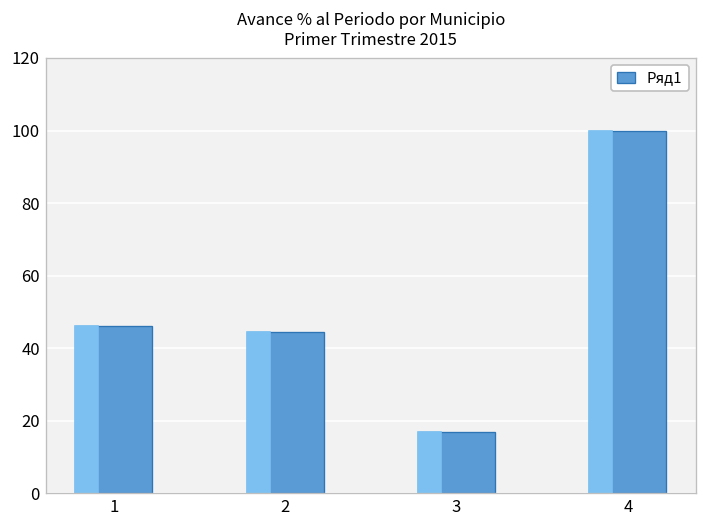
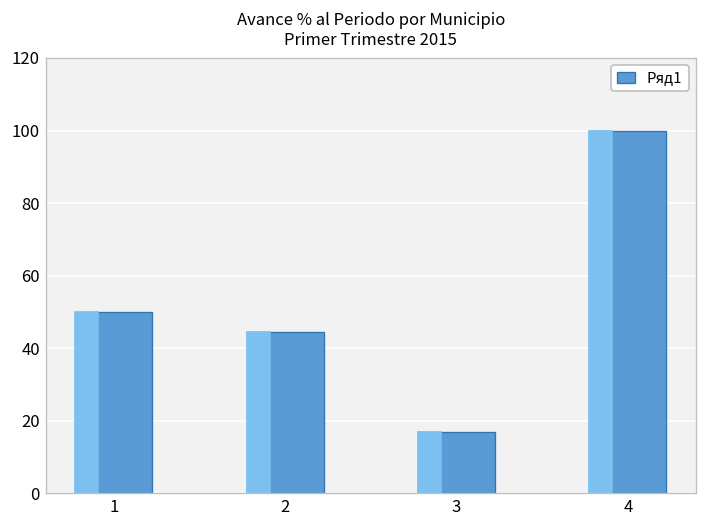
  {
-   "1": 46,
+   "1": 50,
    "2": 44,
    "3": 17,
    "4": 100
  }
